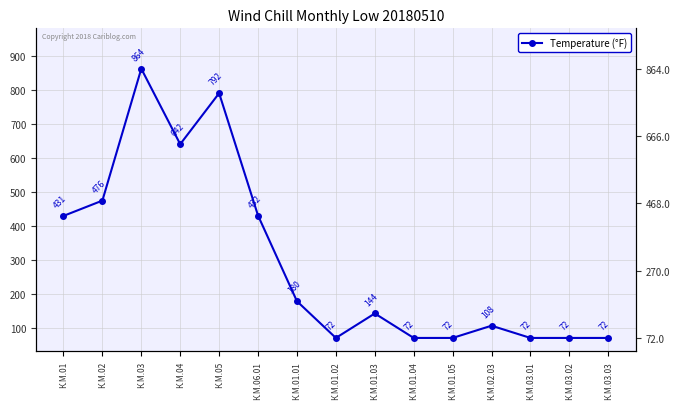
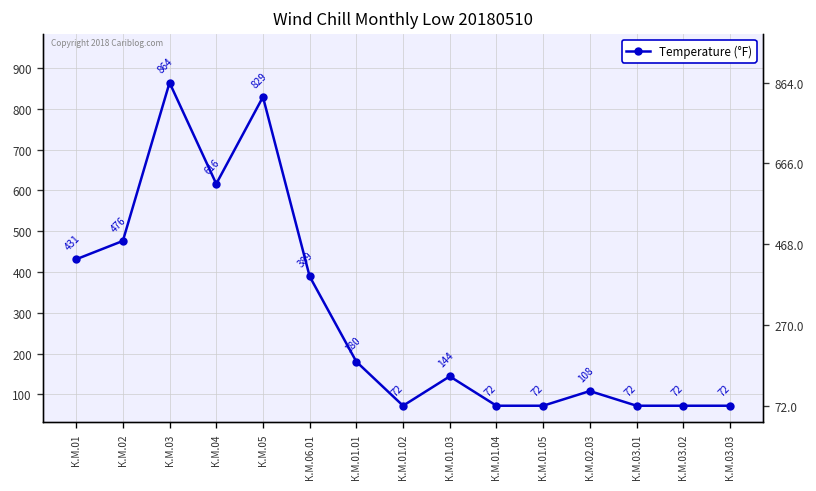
  {
    "К.М.01": 431,
    "К.М.02": 476,
    "К.М.03": 864,
-   "К.М.04": 642,
-   "К.М.05": 792,
-   "К.М.06.01": 432,
+   "К.М.04": 616,
+   "К.М.05": 829,
+   "К.М.06.01": 389,
    "К.М.01.01": 180,
    "К.М.01.02": 72,
    "К.М.01.03": 144,
    "К.М.01.04": 72,
    "К.М.01.05": 72,
    "К.М.02.03": 108,
    "К.М.03.01": 72,
    "К.М.03.02": 72,
    "К.М.03.03": 72
  }
